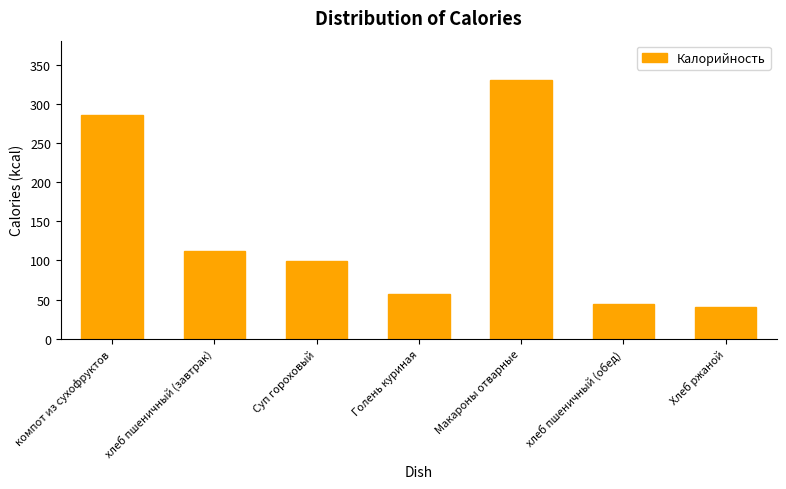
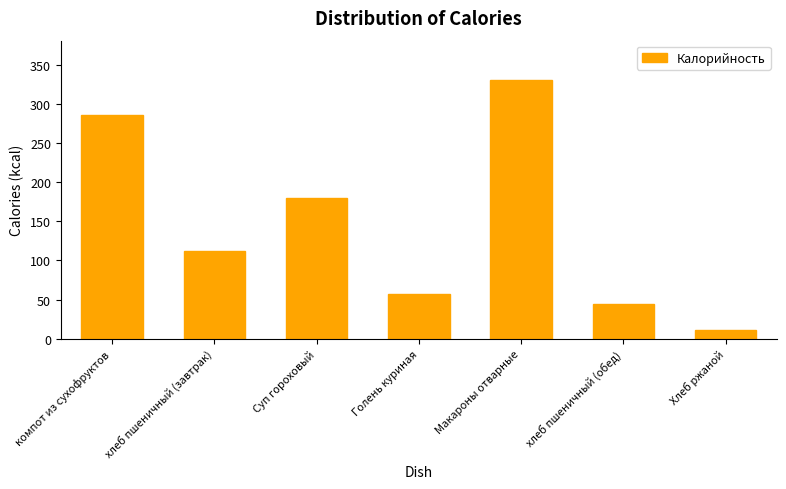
  {
    "компот из сухофруктов": 290,
    "хлеб пшеничный (завтрак)": 110,
-   "Суп гороховый": 100,
+   "Суп гороховый": 180,
    "Голень куриная": 60,
    "Макароны отварные": 330,
    "хлеб пшеничный (обед)": 40,
-   "Хлеб ржаной": 40
+   "Хлеб ржаной": 10
  }
